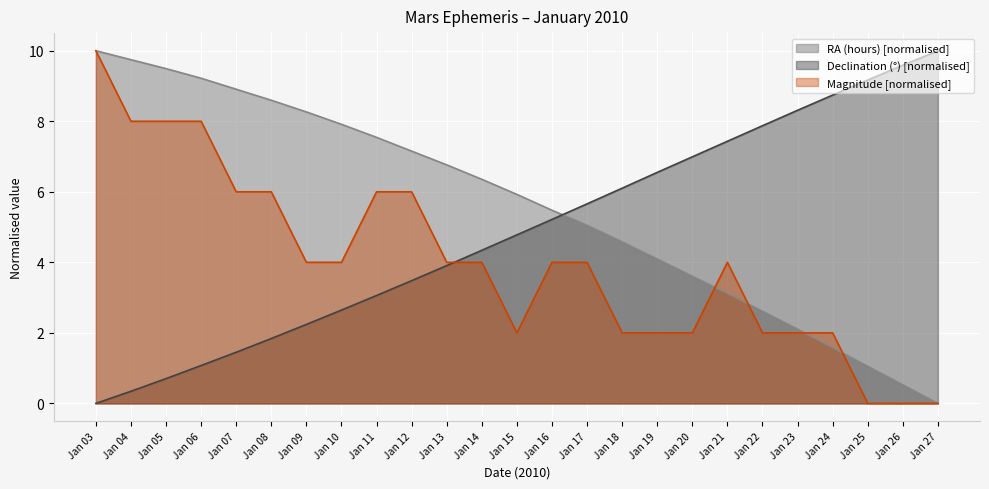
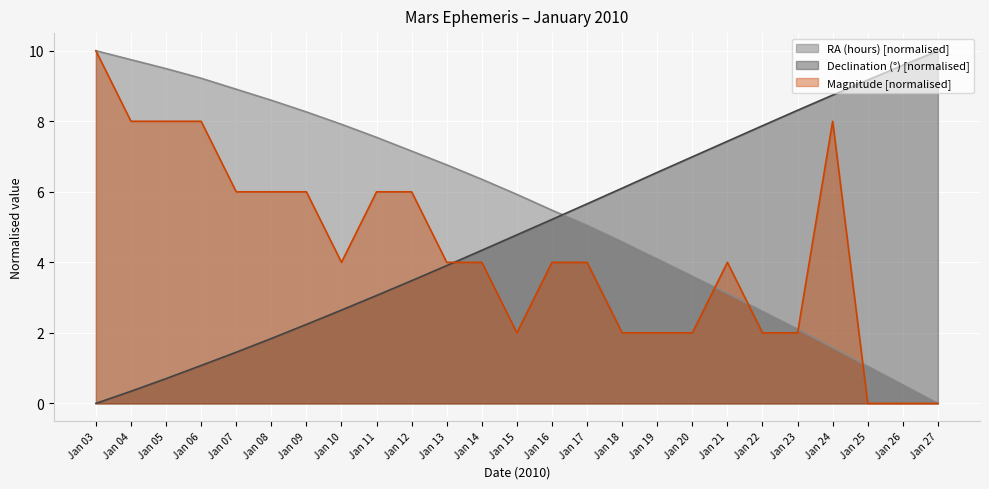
  {
    "Magnitude [normalised]": {
      "Jan 04": 8.0,
      "Jan 05": 8.0,
      "Jan 06": 8.0,
      "Jan 07": 6.0,
      "Jan 08": 6.0,
-     "Jan 09": 4.0,
+     "Jan 09": 6.0,
      "Jan 10": 4.0,
      "Jan 11": 6.0,
      "Jan 12": 6.0,
      "Jan 13": 4.0,
      "Jan 14": 4.0,
      "Jan 15": 2.0,
      "Jan 16": 4.0,
      "Jan 17": 4.0,
      "Jan 18": 2.0,
      "Jan 19": 2.0,
      "Jan 20": 2.0,
      "Jan 21": 4.0,
      "Jan 22": 2.0,
      "Jan 23": 2.0,
-     "Jan 24": 2.0,
+     "Jan 24": 8.0,
      "Jan 25": 0.0,
      "Jan 26": 0.0
    }
  }
